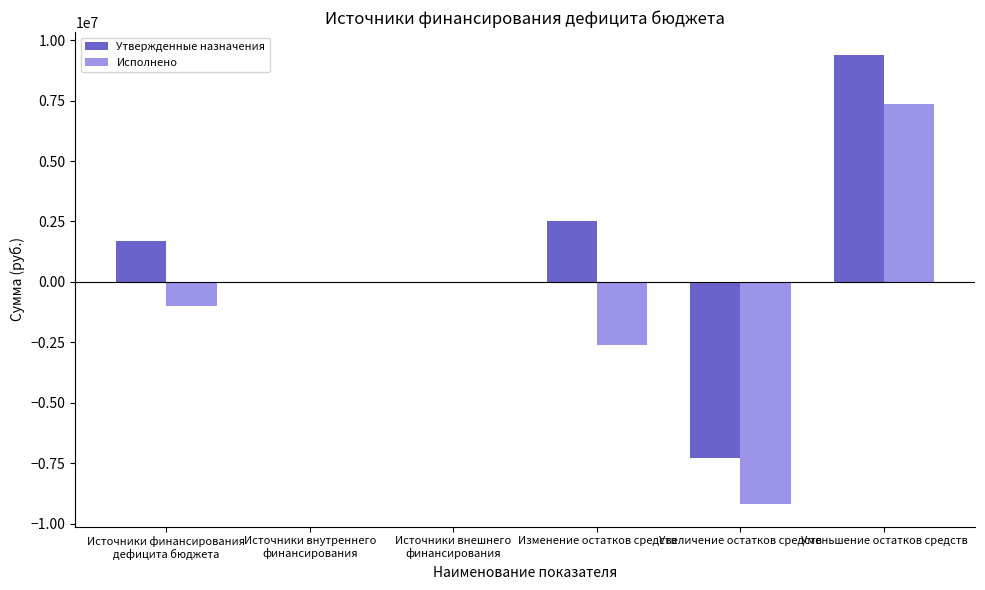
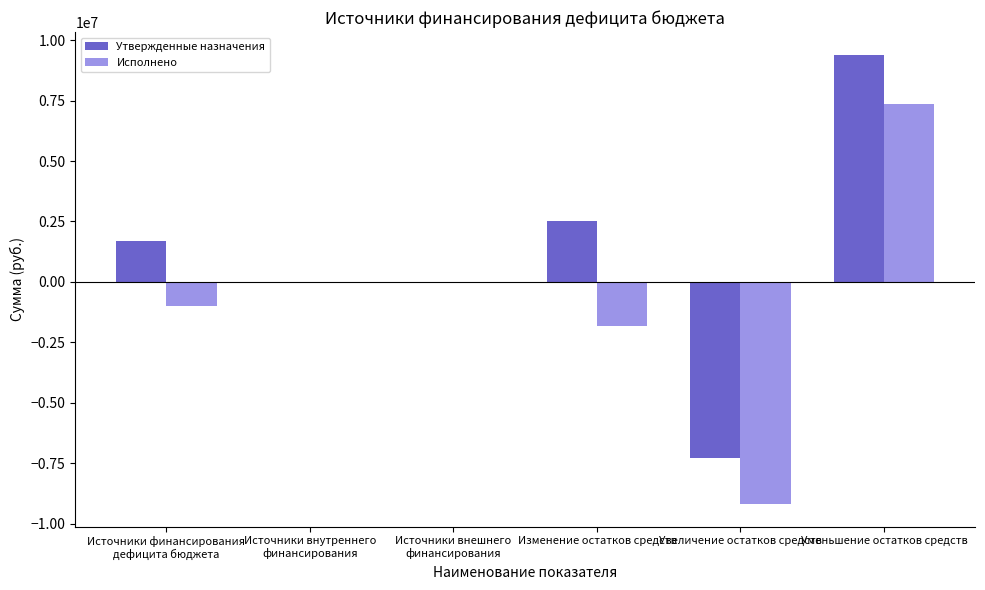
  {
    "Утвержденные назначения": {
      "Источники финансирования дефицита бюджета": 1700000,
      "Источники внутреннего финансирования": 0,
      "Источники внешнего финансирования": 0,
      "Изменение остатков средств": 2500000,
      "Увеличение остатков средств": -7300000,
      "Уменьшение остатков средств": 9400000
    },
    "Исполнено": {
      "Источники финансирования дефицита бюджета": -1000000,
      "Источники внутреннего финансирования": 0,
      "Источники внешнего финансирования": 0,
-     "Изменение остатков средств": -2600000,
+     "Изменение остатков средств": -1800000,
      "Увеличение остатков средств": -9200000,
      "Уменьшение остатков средств": 7400000
    }
  }
